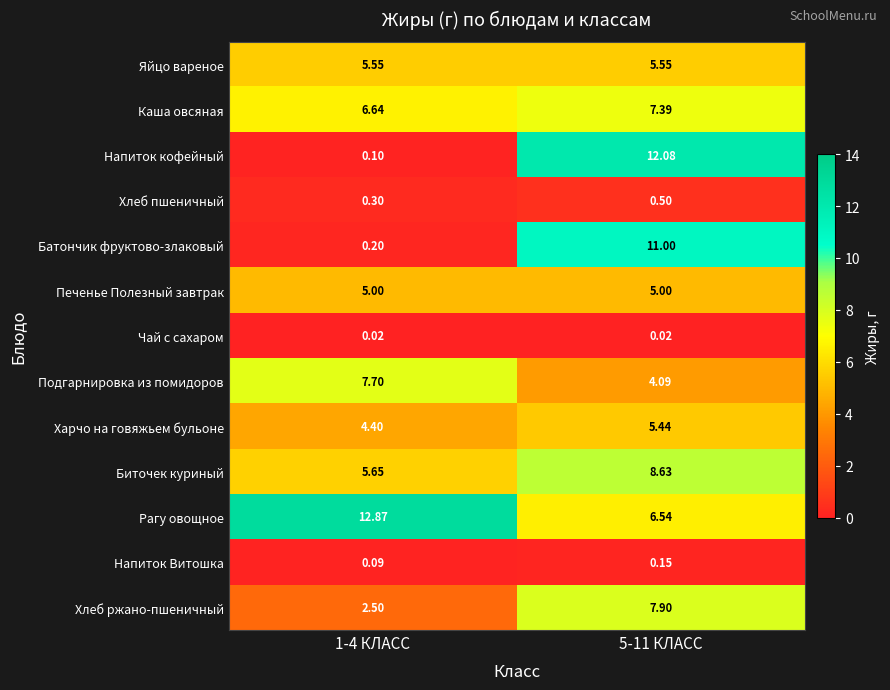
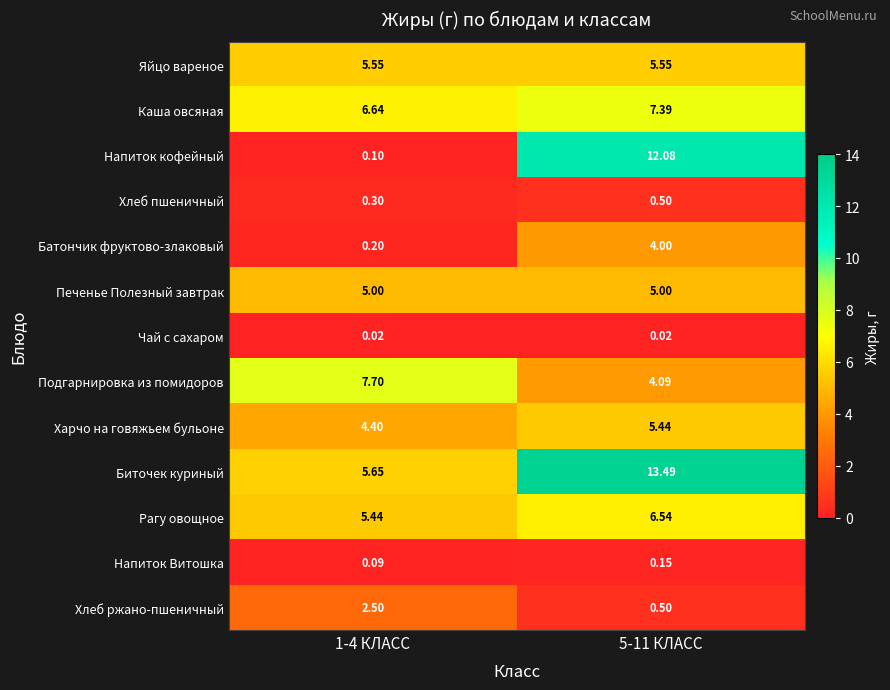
  {
    "Яйцо вареное": {
      "1-4 КЛАСС": 5.55,
      "5-11 КЛАСС": 5.55
    },
    "Каша овсяная": {
      "1-4 КЛАСС": 6.64,
      "5-11 КЛАСС": 7.39
    },
    "Напиток кофейный": {
      "1-4 КЛАСС": 0.10,
      "5-11 КЛАСС": 12.08
    },
    "Хлеб пшеничный": {
      "1-4 КЛАСС": 0.30,
      "5-11 КЛАСС": 0.50
    },
    "Батончик фруктово-злаковый": {
      "1-4 КЛАСС": 0.20,
-     "5-11 КЛАСС": 11.00
+     "5-11 КЛАСС": 4.00
    },
    "Печенье Полезный завтрак": {
      "1-4 КЛАСС": 5.00,
      "5-11 КЛАСС": 5.00
    },
    "Чай с сахаром": {
      "1-4 КЛАСС": 0.02,
      "5-11 КЛАСС": 0.02
    },
    "Подгарнировка из помидоров": {
      "1-4 КЛАСС": 7.70,
      "5-11 КЛАСС": 4.09
    },
    "Харчо на говяжьем бульоне": {
      "1-4 КЛАСС": 4.40,
      "5-11 КЛАСС": 5.44
    },
    "Биточек куриный": {
      "1-4 КЛАСС": 5.65,
-     "5-11 КЛАСС": 8.63
+     "5-11 КЛАСС": 13.49
    },
    "Рагу овощное": {
-     "1-4 КЛАСС": 12.87,
+     "1-4 КЛАСС": 5.44,
      "5-11 КЛАСС": 6.54
    },
    "Напиток Витошка": {
      "1-4 КЛАСС": 0.09,
      "5-11 КЛАСС": 0.15
    },
    "Хлеб ржано-пшеничный": {
      "1-4 КЛАСС": 2.50,
-     "5-11 КЛАСС": 7.90
+     "5-11 КЛАСС": 0.50
    }
  }
